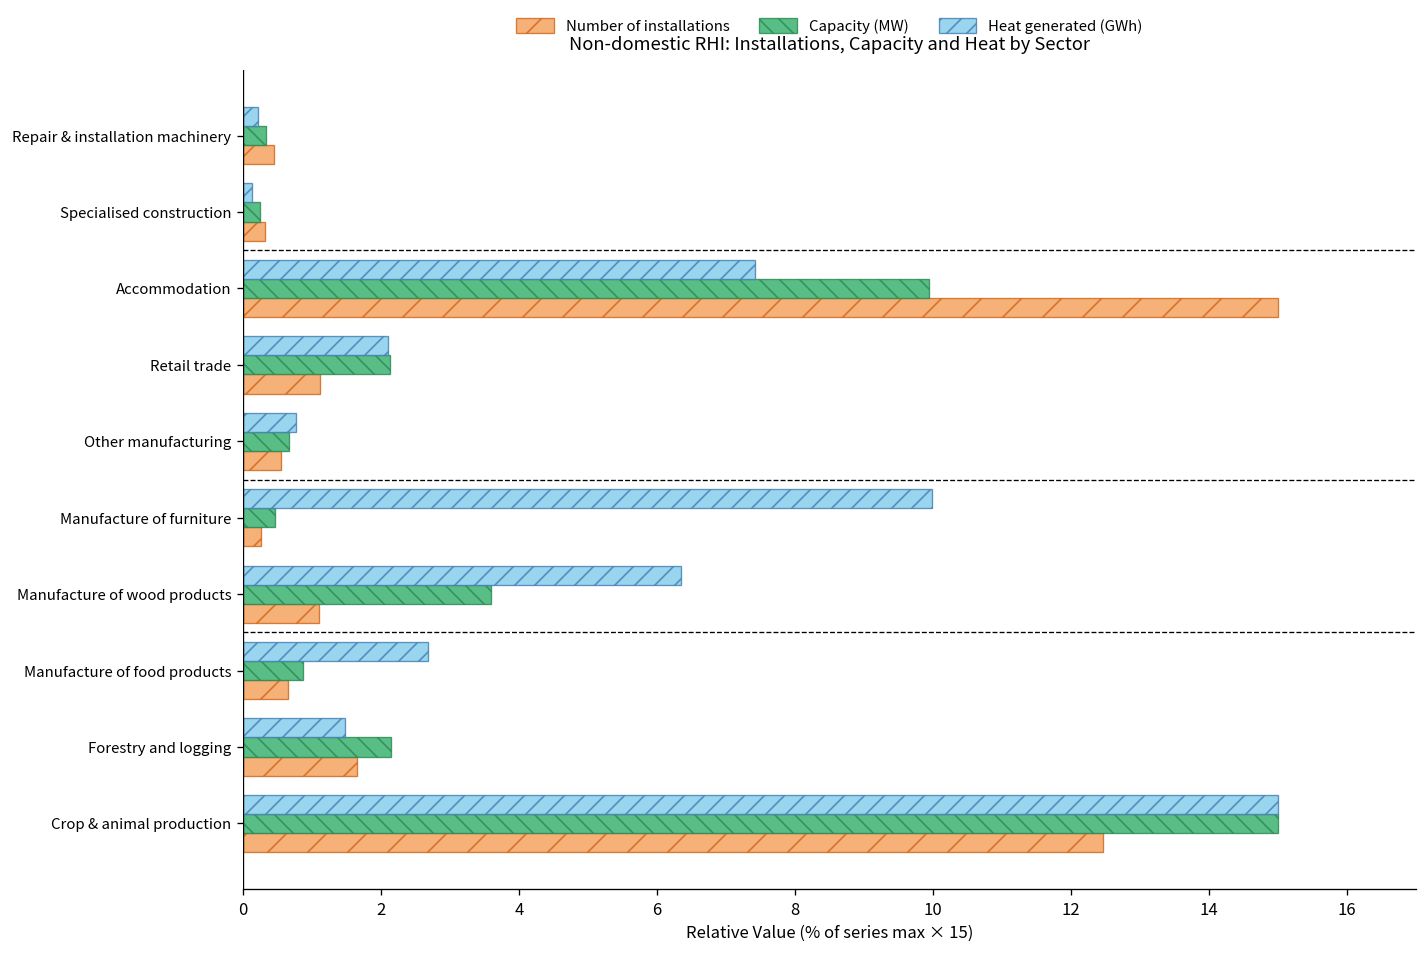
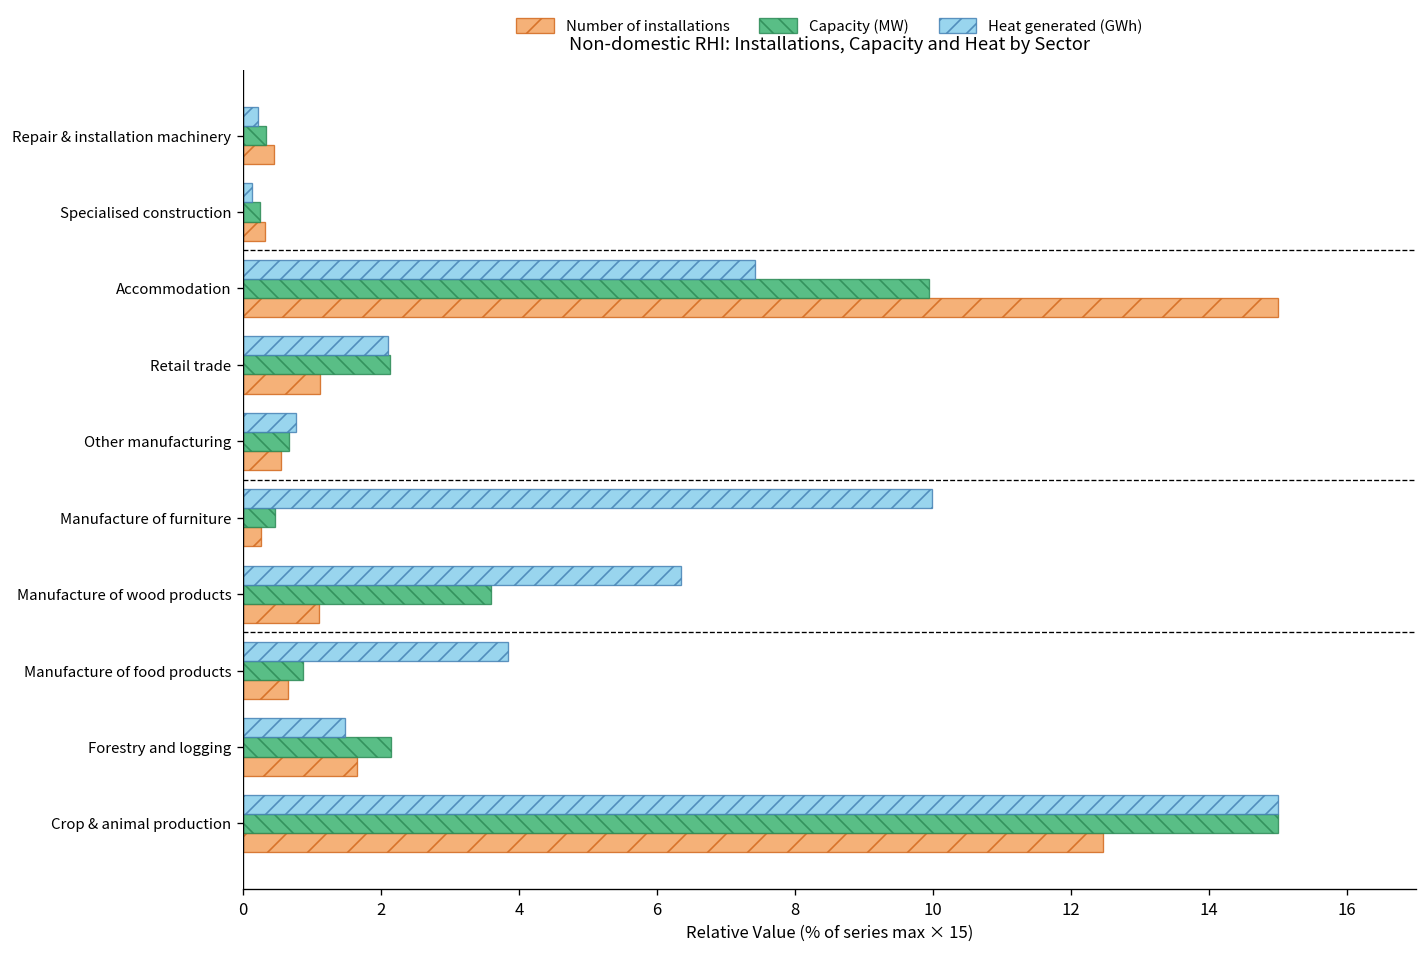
  {
    "Number of installations": {
      "Repair & installation machinery": 0.5,
      "Specialised construction": 0.3,
      "Accommodation": 15.0,
      "Retail trade": 1.1,
      "Other manufacturing": 0.6,
      "Manufacture of furniture": 0.3,
      "Manufacture of wood products": 1.1,
      "Manufacture of food products": 0.7,
      "Forestry and logging": 1.6,
      "Crop & animal production": 12.5
    },
    "Capacity (MW)": {
      "Repair & installation machinery": 0.3,
      "Specialised construction": 0.2,
      "Accommodation": 9.9,
      "Retail trade": 2.1,
      "Other manufacturing": 0.7,
      "Manufacture of furniture": 0.5,
      "Manufacture of wood products": 3.6,
      "Manufacture of food products": 0.9,
      "Forestry and logging": 2.1,
      "Crop & animal production": 15.0
    },
    "Heat generated (GWh)": {
      "Repair & installation machinery": 0.2,
      "Specialised construction": 0.1,
      "Accommodation": 7.4,
      "Retail trade": 2.1,
      "Other manufacturing": 0.8,
      "Manufacture of furniture": 10.0,
      "Manufacture of wood products": 6.3,
-     "Manufacture of food products": 2.7,
+     "Manufacture of food products": 3.8,
      "Forestry and logging": 1.5,
      "Crop & animal production": 15.0
    }
  }
